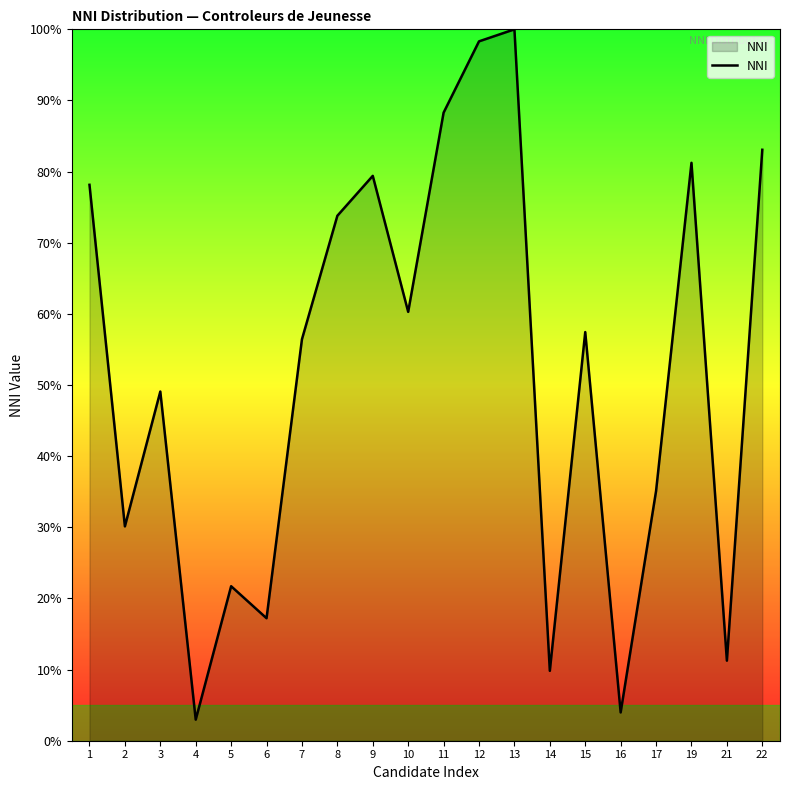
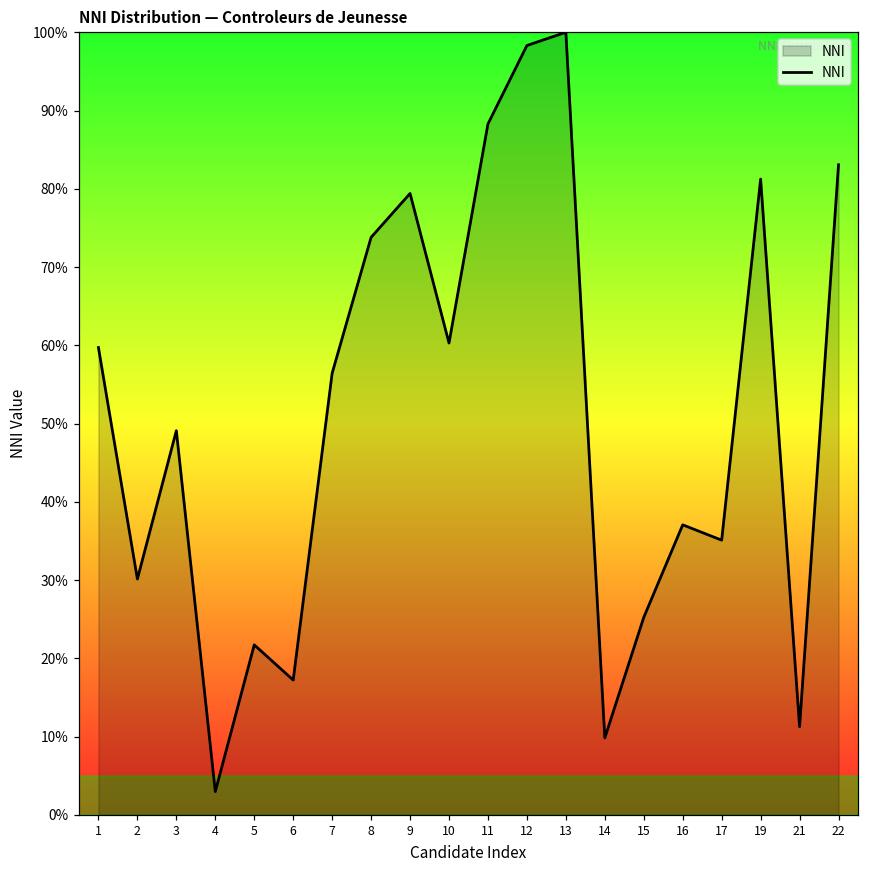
  {
-   "1": "78%",
+   "1": "60%",
    "2": "30%",
    "3": "49%",
    "4": "3%",
    "5": "22%",
    "6": "17%",
    "7": "56%",
    "8": "74%",
    "9": "79%",
    "10": "60%",
    "11": "88%",
    "12": "98%",
    "13": "100%",
    "14": "10%",
-   "15": "57%",
-   "16": "4%",
+   "15": "25%",
+   "16": "37%",
    "17": "35%",
    "19": "81%",
    "21": "11%",
    "22": "83%"
  }
